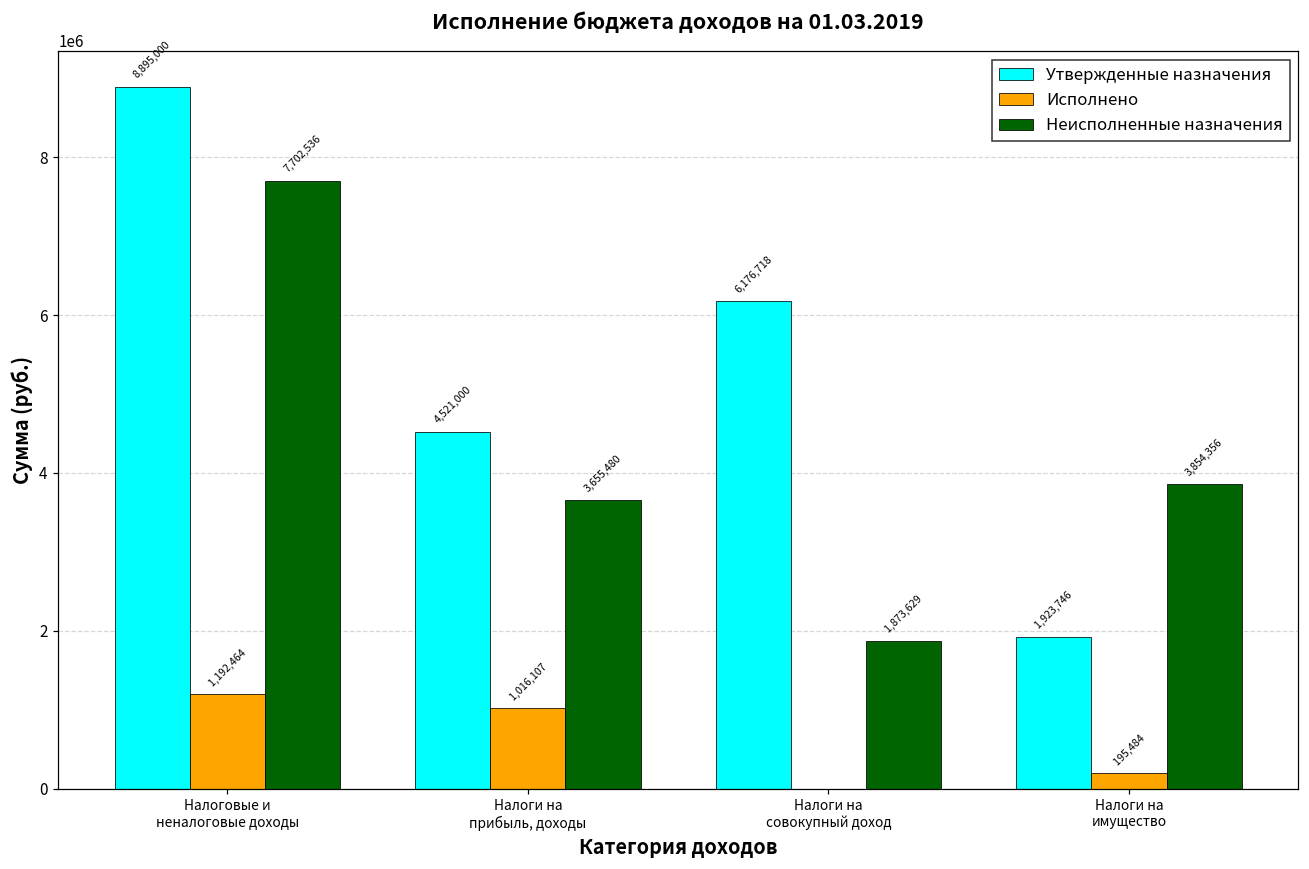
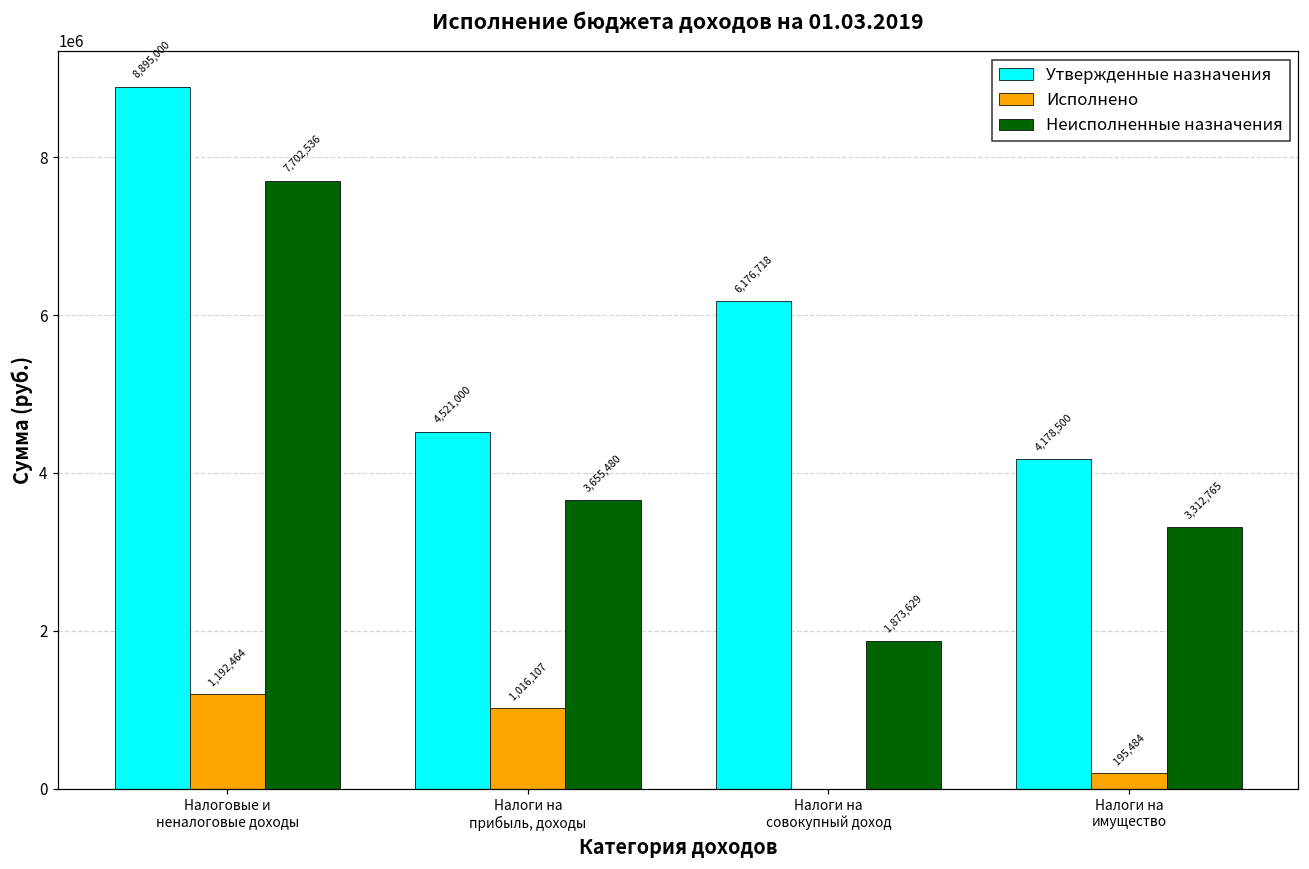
  {
    "Утвержденные назначения": {
      "Налоговые и неналоговые доходы": "8,895,000",
      "Налоги на прибыль, доходы": "4,521,000",
      "Налоги на совокупный доход": "6,176,718",
-     "Налоги на имущество": "1,923,746"
+     "Налоги на имущество": "4,178,500"
    },
    "Исполнено": {
      "Налоговые и неналоговые доходы": "1,192,464",
      "Налоги на прибыль, доходы": "1,016,107",
      "Налоги на имущество": "195,484"
    },
    "Неисполненные назначения": {
      "Налоговые и неналоговые доходы": "7,702,536",
      "Налоги на прибыль, доходы": "3,655,480",
      "Налоги на совокупный доход": "1,873,629",
-     "Налоги на имущество": "3,854,356"
+     "Налоги на имущество": "3,312,765"
    }
  }
